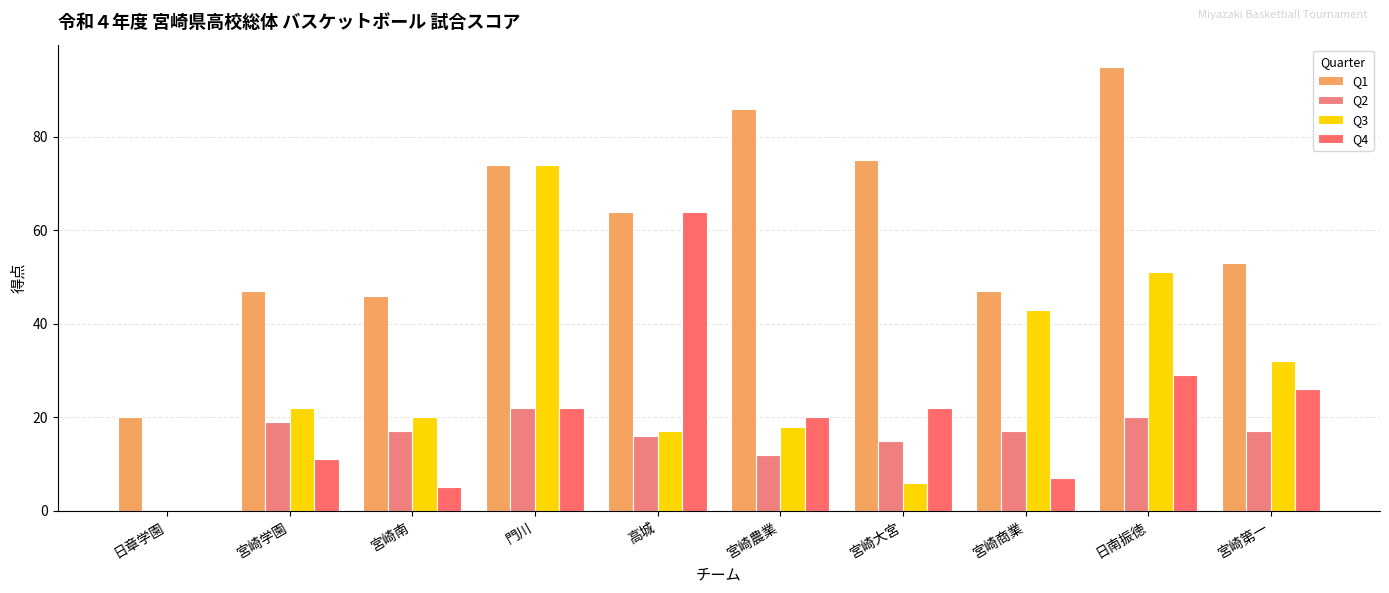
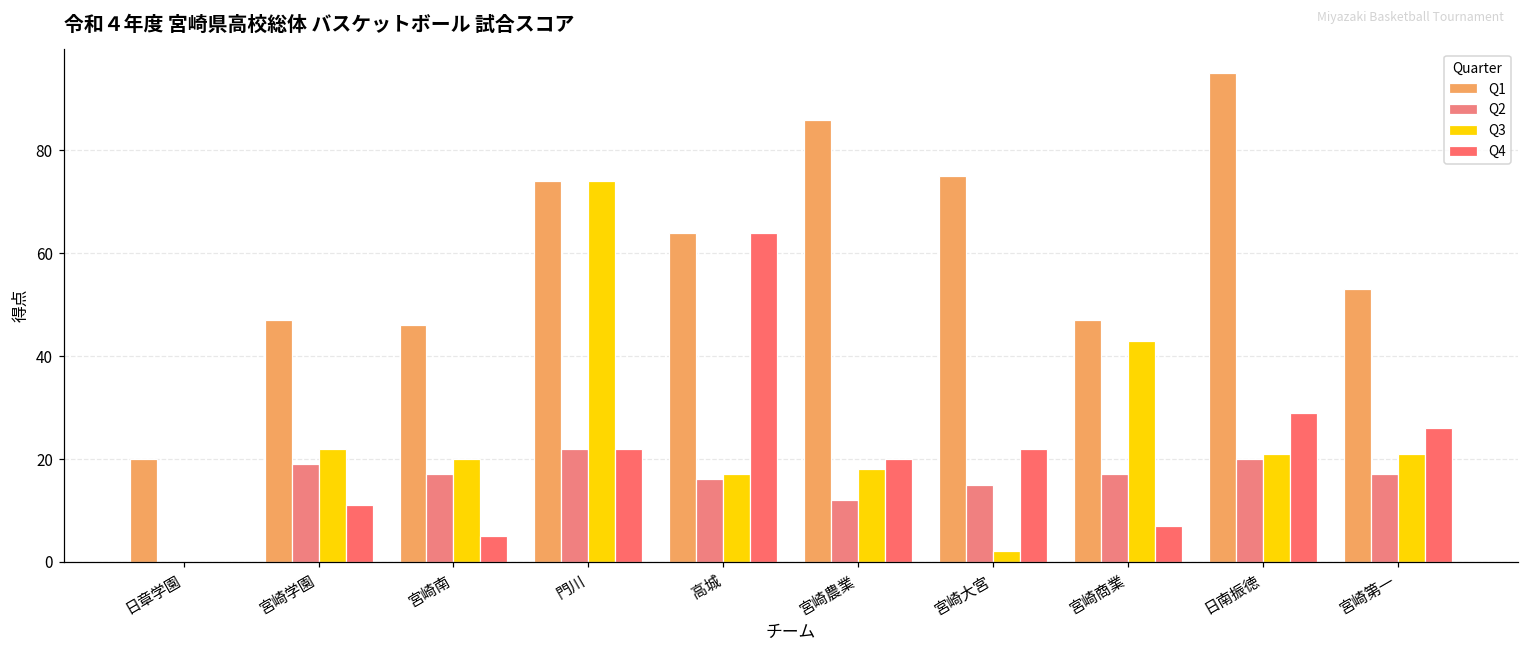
  {
    "Q3": {
      "日章学園": 0,
      "宮崎学園": 22,
      "宮崎南": 20,
      "門川": 74,
      "高城": 17,
      "宮崎農業": 18,
-     "宮崎大宮": 6,
+     "宮崎大宮": 2,
      "宮崎商業": 43,
-     "日南振徳": 51,
-     "宮崎第一": 32
+     "日南振徳": 21,
+     "宮崎第一": 21
    }
  }
